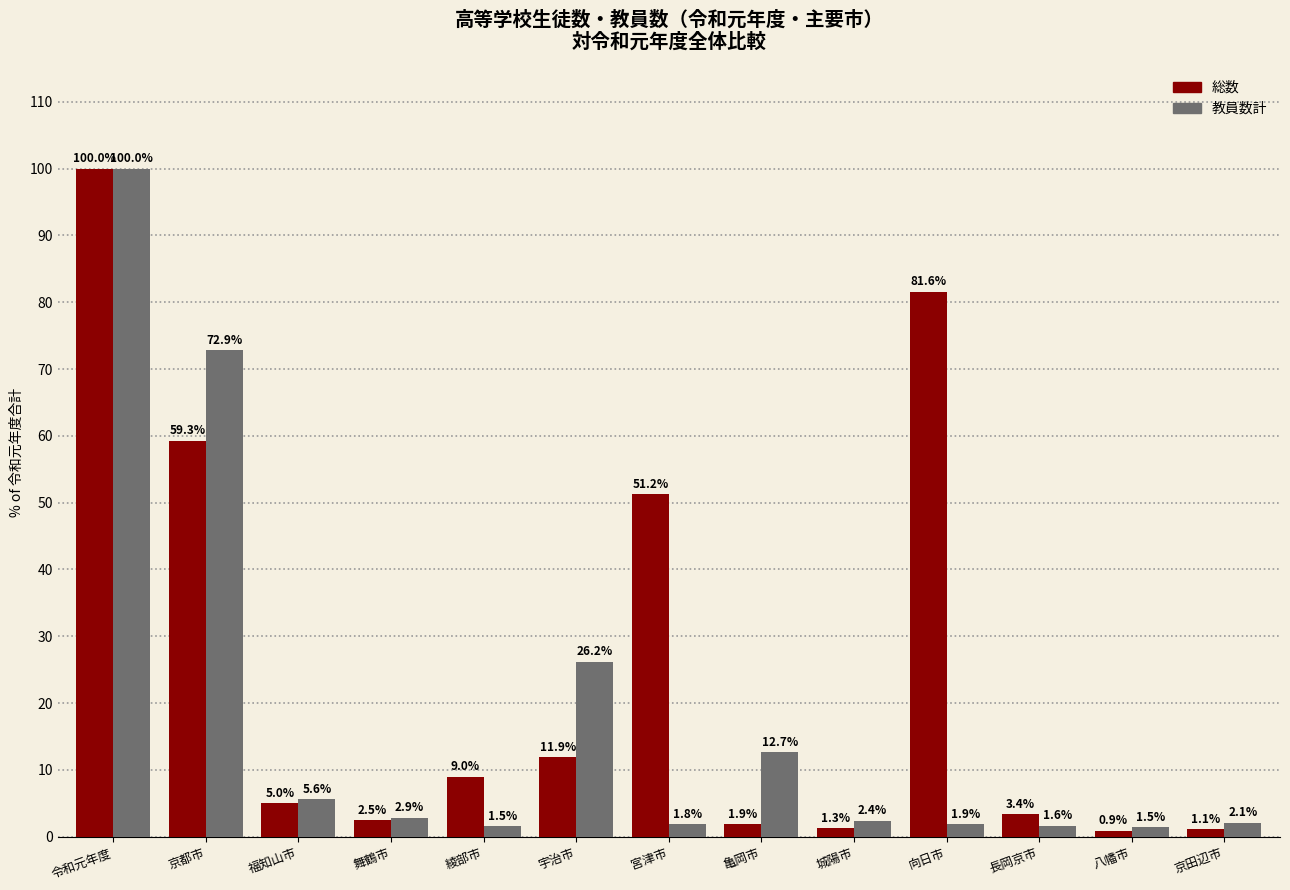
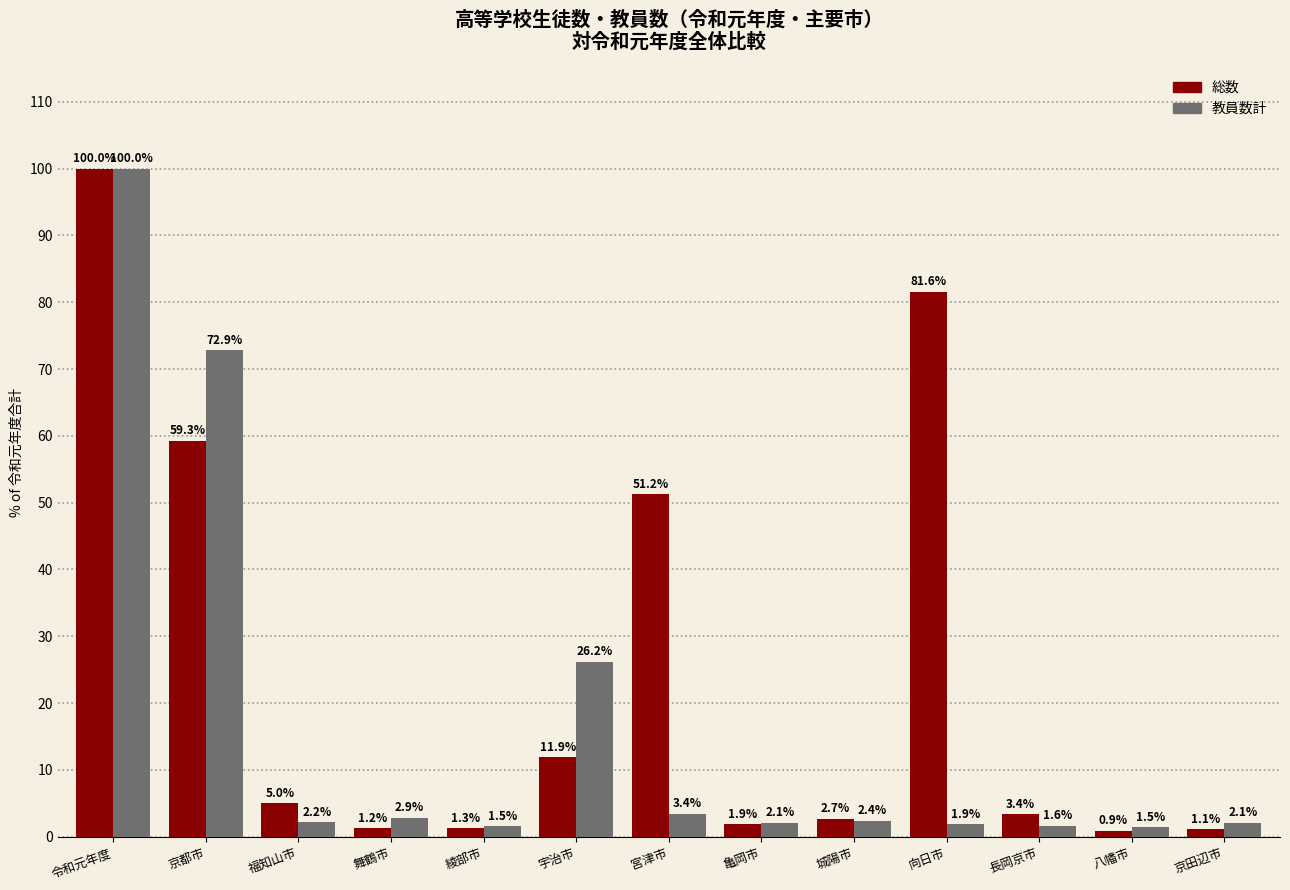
  {
    "総数": {
      "令和元年度": "100.0%",
      "京都市": "59.3%",
      "福知山市": "5.0%",
-     "舞鶴市": "2.5%",
-     "綾部市": "9.0%",
+     "舞鶴市": "1.2%",
+     "綾部市": "1.3%",
      "宇治市": "11.9%",
      "宮津市": "51.2%",
      "亀岡市": "1.9%",
-     "城陽市": "1.3%",
+     "城陽市": "2.7%",
      "向日市": "81.6%",
      "長岡京市": "3.4%",
      "八幡市": "0.9%",
      "京田辺市": "1.1%"
    },
    "教員数計": {
      "令和元年度": "100.0%",
      "京都市": "72.9%",
-     "福知山市": "5.6%",
+     "福知山市": "2.2%",
      "舞鶴市": "2.9%",
      "綾部市": "1.5%",
      "宇治市": "26.2%",
-     "宮津市": "1.8%",
-     "亀岡市": "12.7%",
+     "宮津市": "3.4%",
+     "亀岡市": "2.1%",
      "城陽市": "2.4%",
      "向日市": "1.9%",
      "長岡京市": "1.6%",
      "八幡市": "1.5%",
      "京田辺市": "2.1%"
    }
  }
